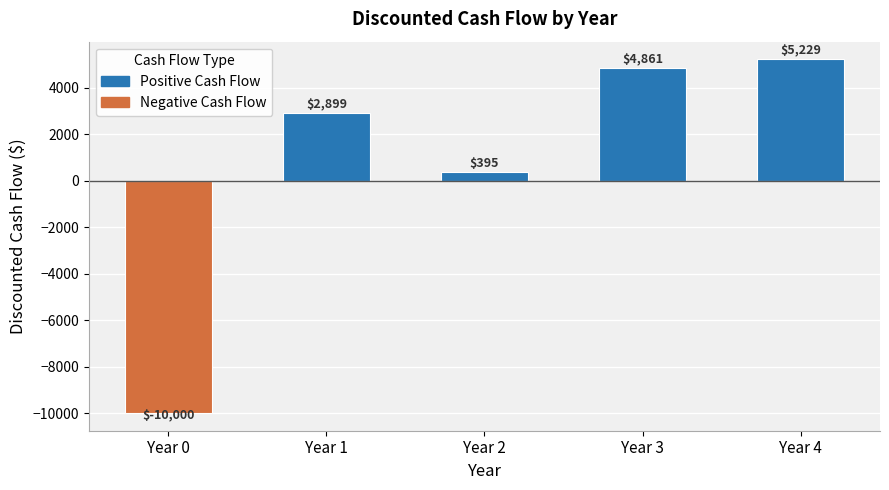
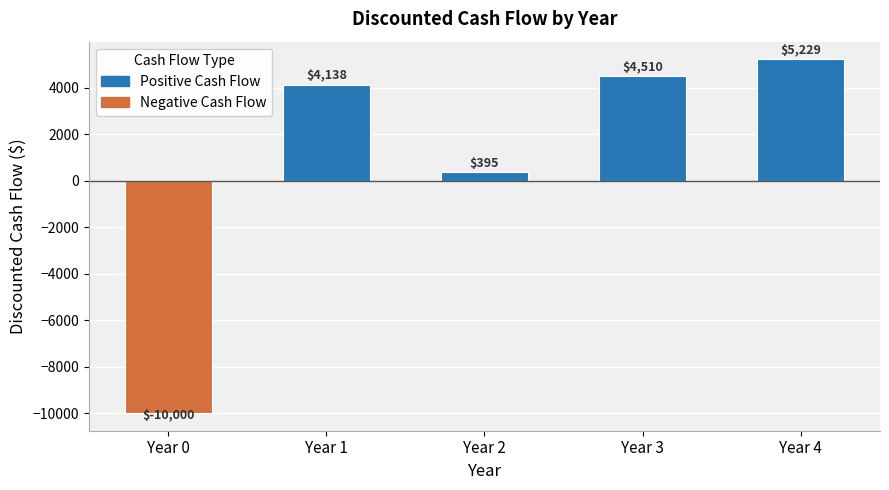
  {
    "Year 0": "$-10,000",
-   "Year 1": "$2,899",
+   "Year 1": "$4,138",
    "Year 2": "$395",
-   "Year 3": "$4,861",
+   "Year 3": "$4,510",
    "Year 4": "$5,229"
  }
